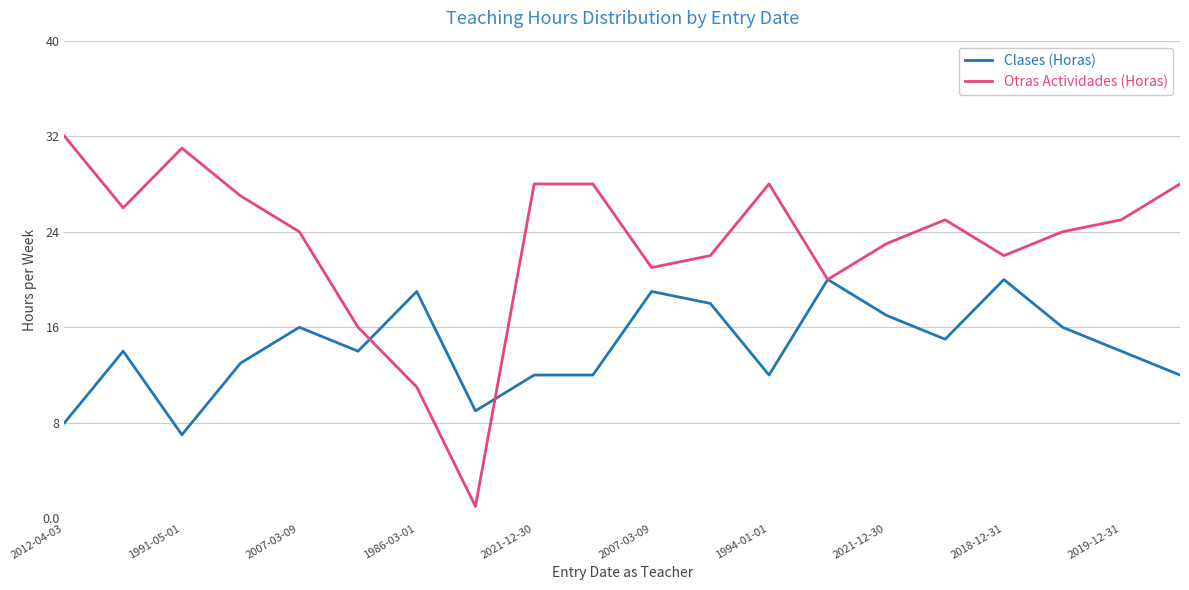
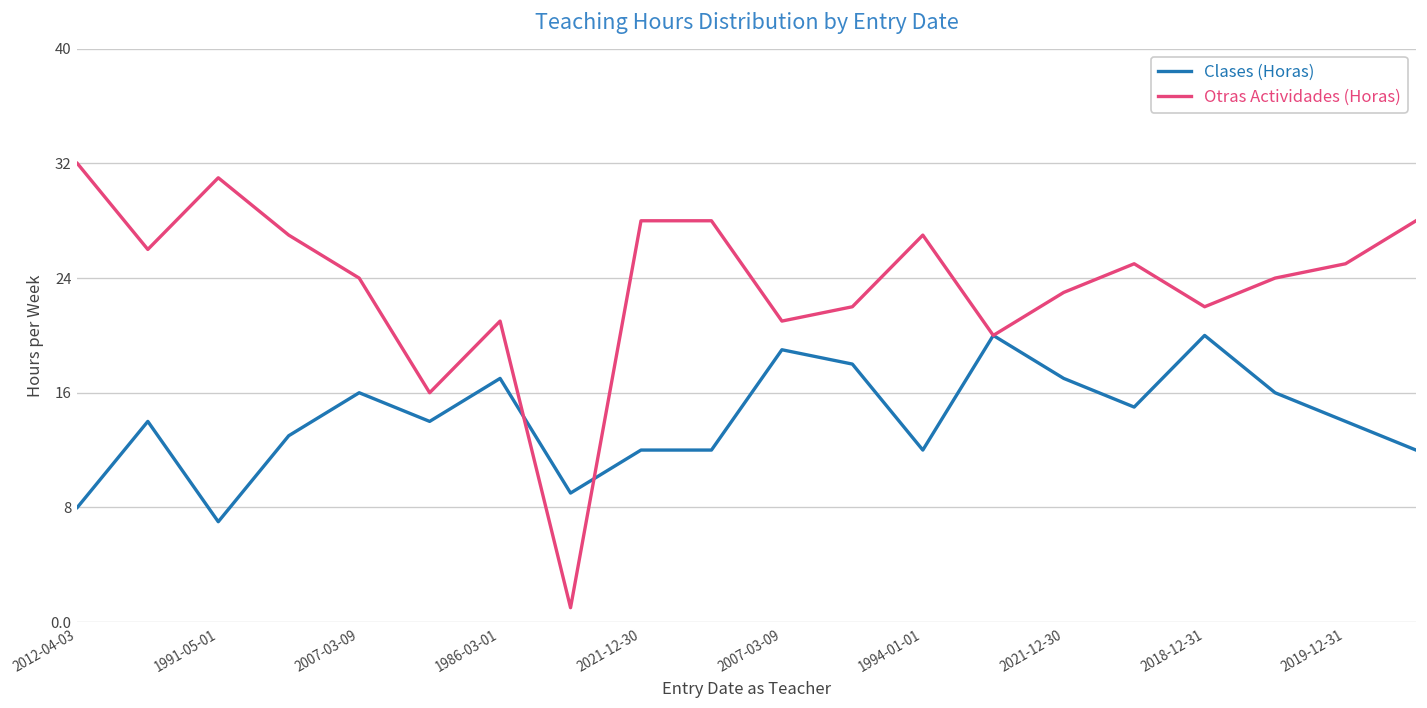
  {
    "Clases (Horas)": {
      "2012-04-03": 8,
      "1991-05-01": 7,
-     "1986-03-01": 19,
+     "1986-03-01": 17,
      "1994-01-01": 12,
      "2018-12-31": 20,
      "2019-12-31": 14
    },
    "Otras Actividades (Horas)": {
      "2012-04-03": 32,
      "1991-05-01": 31,
-     "1986-03-01": 11,
-     "1994-01-01": 28,
+     "1986-03-01": 21,
+     "1994-01-01": 27,
      "2018-12-31": 22,
      "2019-12-31": 25
    }
  }
